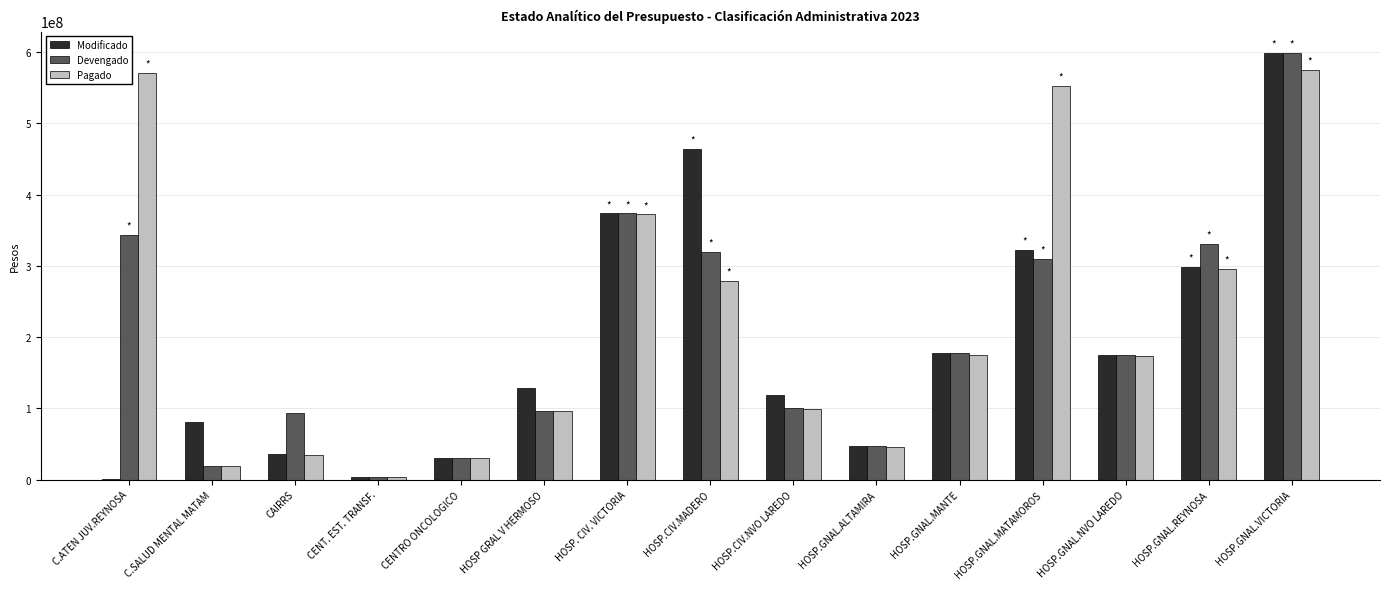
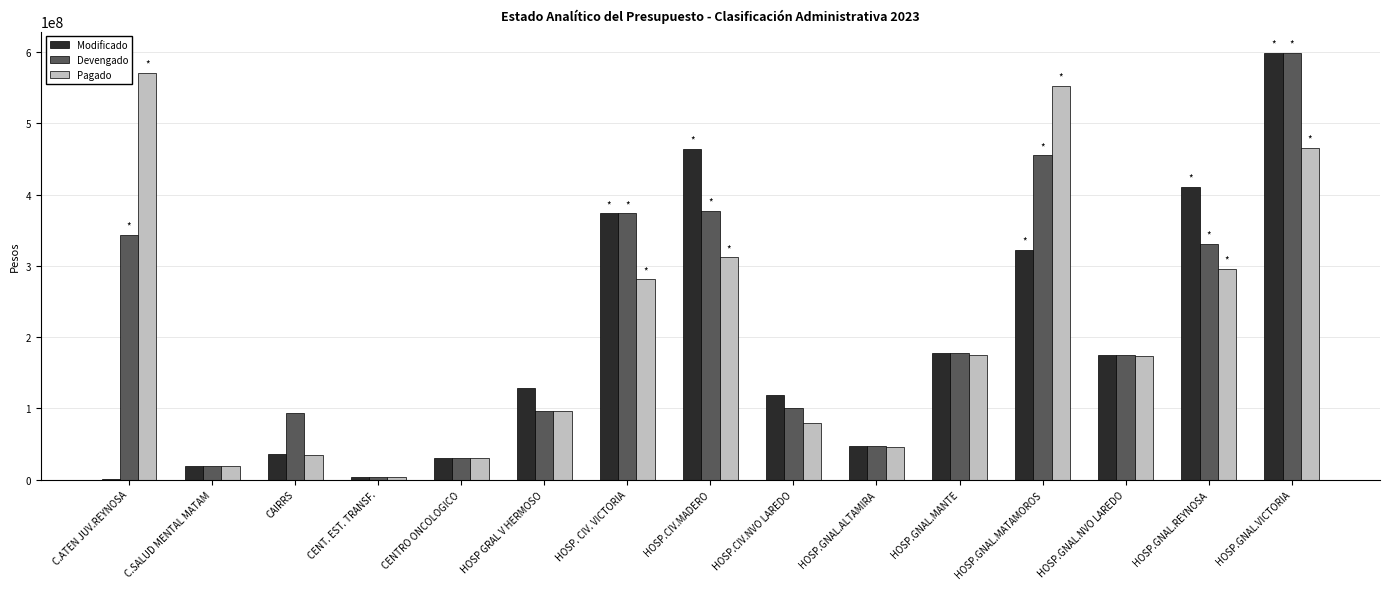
  {
    "Modificado": {
-     "C.SALUD MENTAL MATAM": 80000000,
+     "C.SALUD MENTAL MATAM": 20000000,
      "CAIRRS": 40000000,
      "CENTRO ONCOLOGICO": 30000000,
      "HOSP GRAL V HERMOSO": 130000000,
      "HOSP. CIV. VICTORIA": 370000000,
      "HOSP.CIV.MADERO": 460000000,
      "HOSP.CIV.NVO LAREDO": 120000000,
      "HOSP.GNAL.ALTAMIRA": 50000000,
      "HOSP.GNAL.MANTE": 180000000,
      "HOSP.GNAL.MATAMOROS": 320000000,
      "HOSP.GNAL.NVO LAREDO": 170000000,
-     "HOSP.GNAL.REYNOSA": 300000000,
+     "HOSP.GNAL.REYNOSA": 410000000,
      "HOSP.GNAL.VICTORIA": 600000000
    },
    "Devengado": {
      "C.ATEN JUV.REYNOSA": 340000000,
      "C.SALUD MENTAL MATAM": 20000000,
      "CAIRRS": 90000000,
      "CENTRO ONCOLOGICO": 30000000,
      "HOSP GRAL V HERMOSO": 100000000,
      "HOSP. CIV. VICTORIA": 370000000,
-     "HOSP.CIV.MADERO": 320000000,
+     "HOSP.CIV.MADERO": 380000000,
      "HOSP.CIV.NVO LAREDO": 100000000,
      "HOSP.GNAL.ALTAMIRA": 50000000,
      "HOSP.GNAL.MANTE": 180000000,
-     "HOSP.GNAL.MATAMOROS": 310000000,
+     "HOSP.GNAL.MATAMOROS": 460000000,
      "HOSP.GNAL.NVO LAREDO": 170000000,
      "HOSP.GNAL.REYNOSA": 330000000,
      "HOSP.GNAL.VICTORIA": 600000000
    },
    "Pagado": {
      "C.ATEN JUV.REYNOSA": 570000000,
      "C.SALUD MENTAL MATAM": 20000000,
      "CAIRRS": 30000000,
      "CENTRO ONCOLOGICO": 30000000,
      "HOSP GRAL V HERMOSO": 100000000,
-     "HOSP. CIV. VICTORIA": 370000000,
-     "HOSP.CIV.MADERO": 280000000,
-     "HOSP.CIV.NVO LAREDO": 100000000,
+     "HOSP. CIV. VICTORIA": 280000000,
+     "HOSP.CIV.MADERO": 310000000,
+     "HOSP.CIV.NVO LAREDO": 80000000,
      "HOSP.GNAL.ALTAMIRA": 50000000,
      "HOSP.GNAL.MANTE": 180000000,
      "HOSP.GNAL.MATAMOROS": 550000000,
      "HOSP.GNAL.NVO LAREDO": 170000000,
      "HOSP.GNAL.REYNOSA": 300000000,
-     "HOSP.GNAL.VICTORIA": 580000000
+     "HOSP.GNAL.VICTORIA": 470000000
    }
  }
